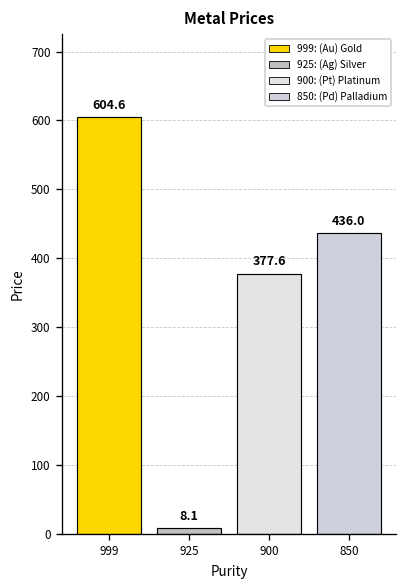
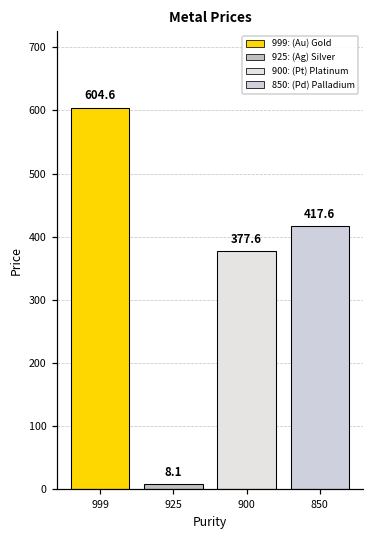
  {
    "999": 604.6,
    "925": 8.1,
    "900": 377.6,
-   "850": 436.0
+   "850": 417.6
  }
